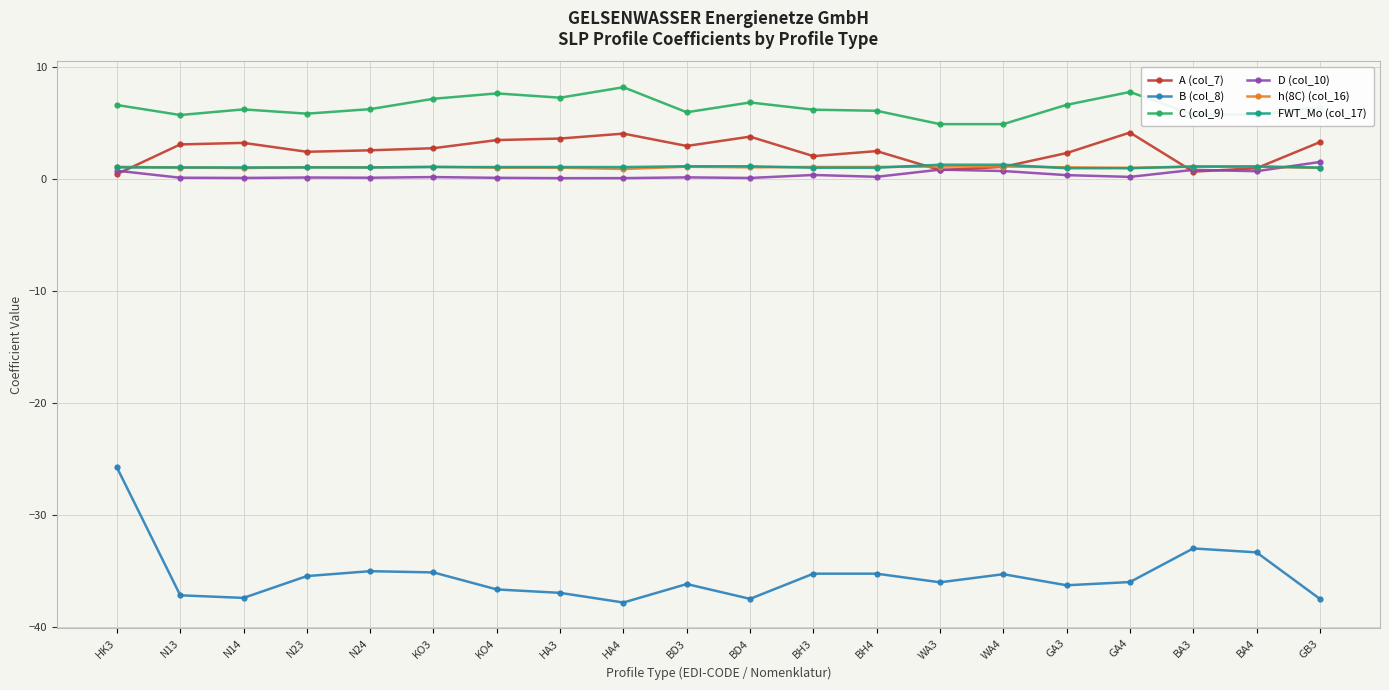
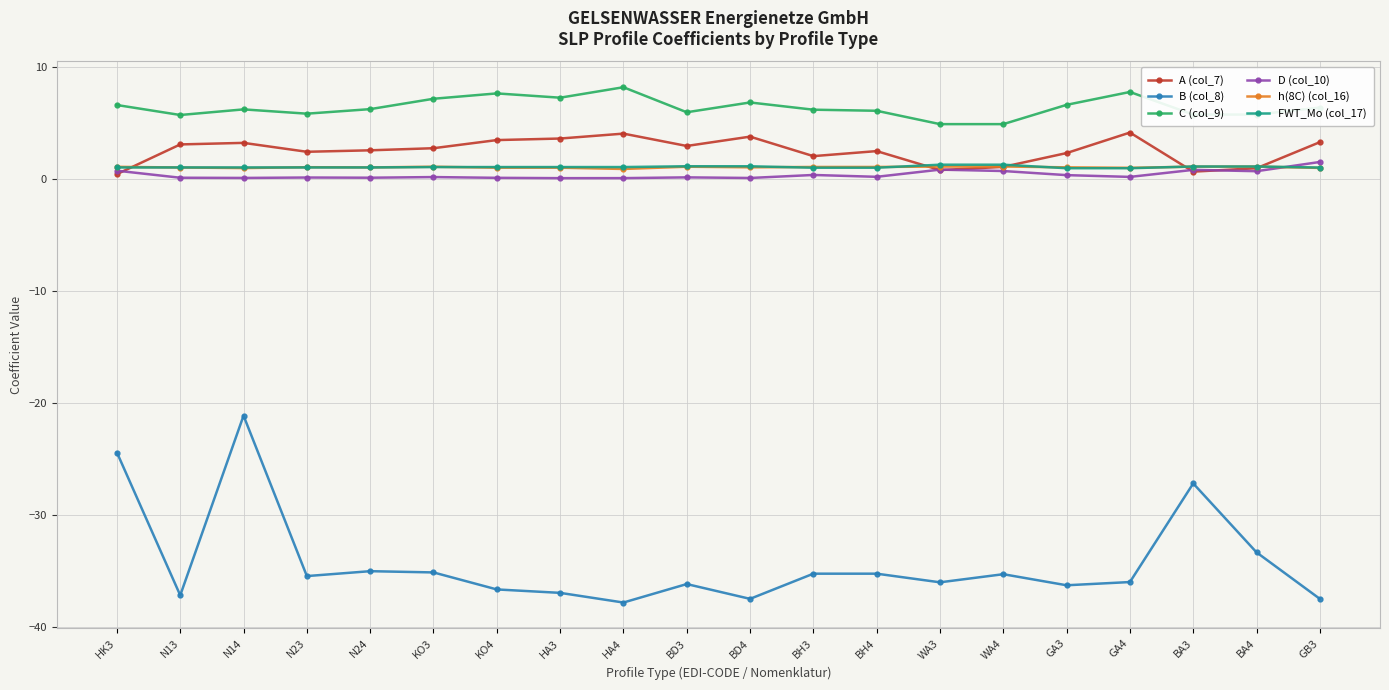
  {
    "A (col_7)": {
      "HK3": 0.4,
      "N13": 3.1,
      "N14": 3.2,
      "N23": 2.4,
      "N24": 2.5,
      "KO3": 2.7,
      "KO4": 3.4,
      "HA3": 3.6,
      "HA4": 4.0,
      "BD3": 2.9,
      "BD4": 3.8,
      "BH3": 2.0,
      "BH4": 2.5,
      "GA3": 2.3,
      "GA4": 4.1,
      "GB3": 3.3
    },
    "B (col_8)": {
-     "HK3": -25.8,
+     "HK3": -24.4,
      "N13": -37.2,
-     "N14": -37.4,
+     "N14": -21.1,
      "N23": -35.5,
      "N24": -35.0,
      "KO3": -35.1,
      "KO4": -36.7,
      "HA3": -37.0,
      "HA4": -37.8,
      "BD3": -36.2,
      "BD4": -37.5,
      "BH3": -35.3,
      "BH4": -35.3,
      "WA3": -36.0,
      "WA4": -35.3,
      "GA3": -36.3,
      "GA4": -36.0,
-     "BA3": -33.0,
+     "BA3": -27.2,
      "BA4": -33.4,
      "GB3": -37.5
    },
    "D (col_10)": {
      "HK3": 0.7,
      "N13": 0.1,
      "N14": 0.1,
      "N23": 0.1,
      "N24": 0.1,
      "KO3": 0.1,
      "KO4": 0.1,
      "HA3": 0.0,
      "HA4": 0.0,
      "BD3": 0.1,
      "BD4": 0.1,
      "BH3": 0.3,
      "BH4": 0.2,
      "WA4": 0.7,
      "GA3": 0.3,
      "GA4": 0.2,
      "BA4": 0.7,
      "GB3": 1.5
    }
  }
